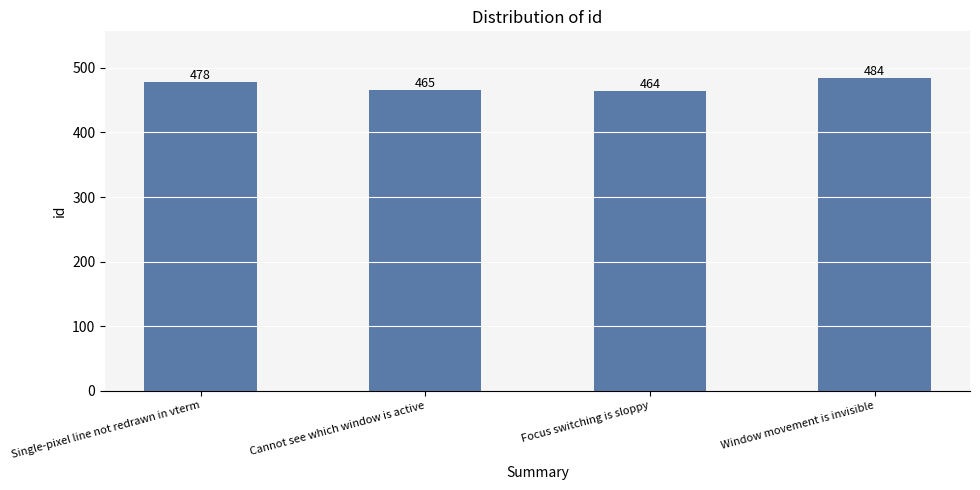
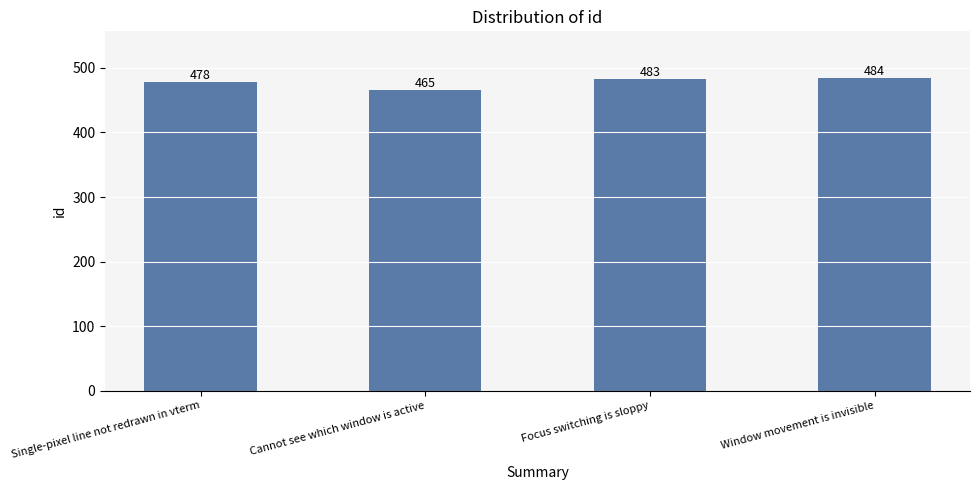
  {
    "Single-pixel line not redrawn in vterm": 478,
    "Cannot see which window is active": 465,
-   "Focus switching is sloppy": 464,
+   "Focus switching is sloppy": 483,
    "Window movement is invisible": 484
  }
